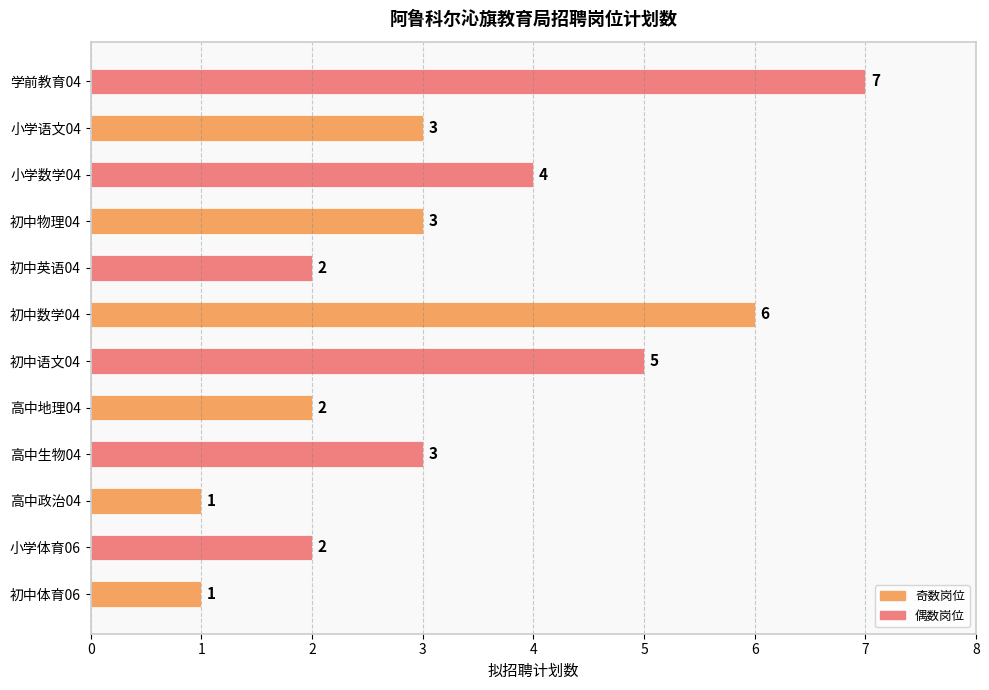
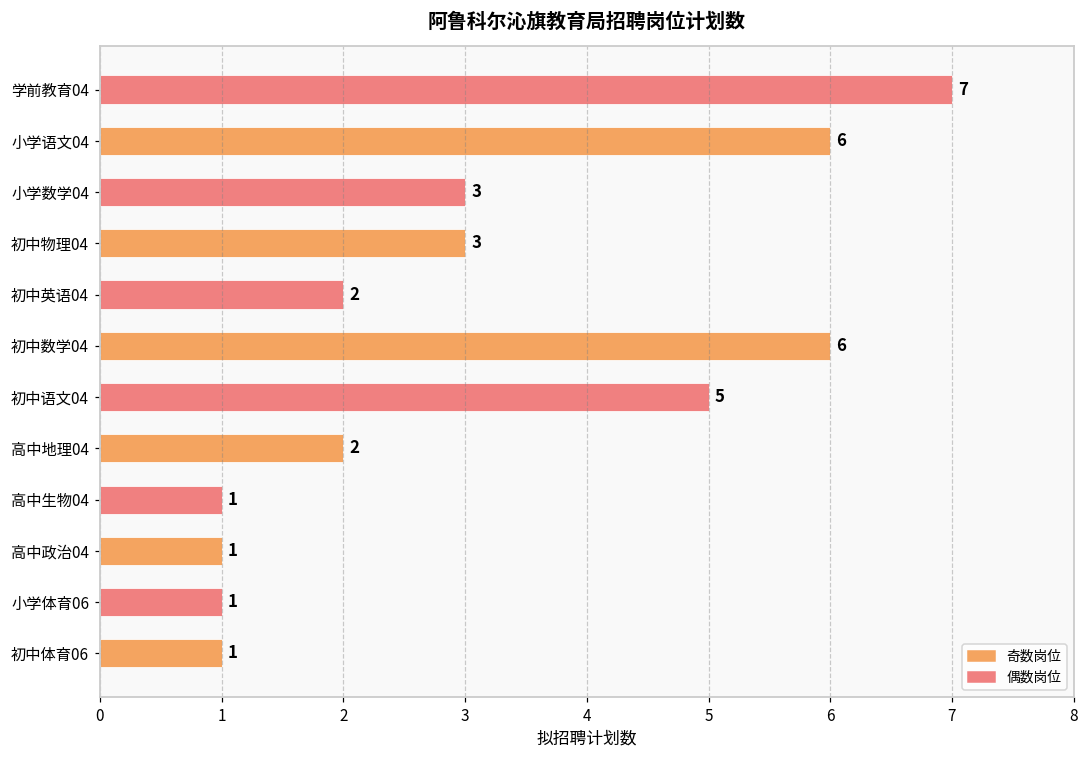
  {
    "学前教育04": 7,
-   "小学语文04": 3,
-   "小学数学04": 4,
+   "小学语文04": 6,
+   "小学数学04": 3,
    "初中物理04": 3,
    "初中英语04": 2,
    "初中数学04": 6,
    "初中语文04": 5,
    "高中地理04": 2,
-   "高中生物04": 3,
+   "高中生物04": 1,
    "高中政治04": 1,
-   "小学体育06": 2,
+   "小学体育06": 1,
    "初中体育06": 1
  }
